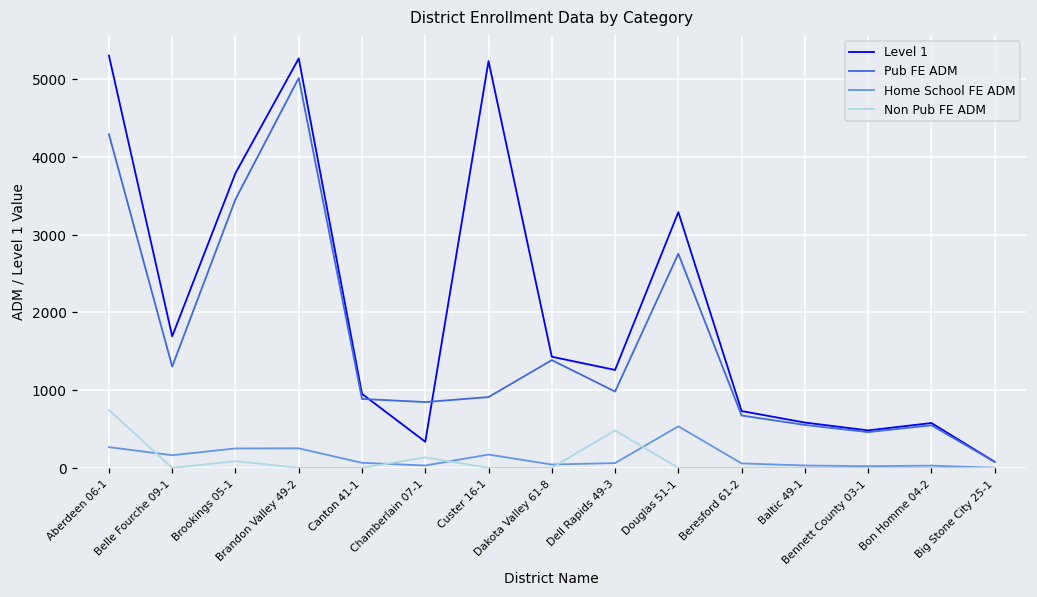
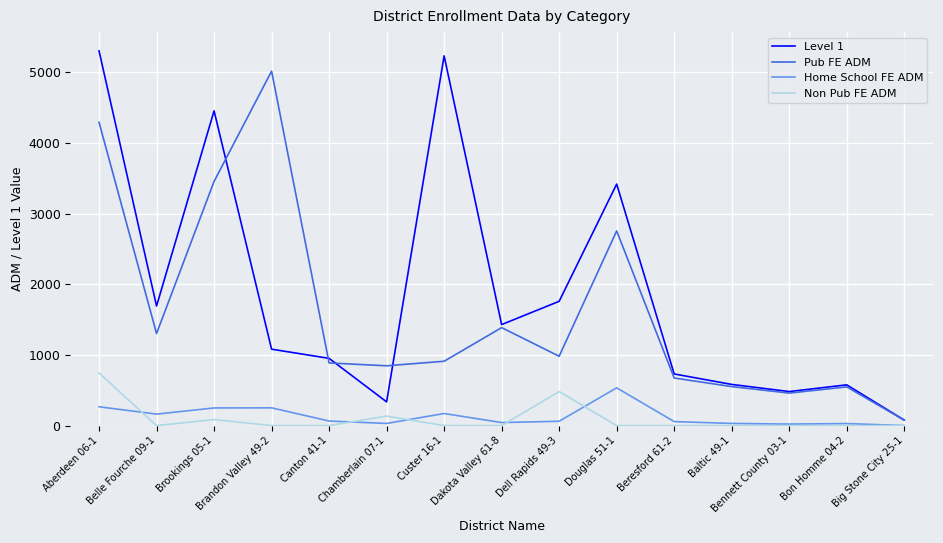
  {
    "Level 1": {
      "Aberdeen 06-1": 5300,
      "Belle Fourche 09-1": 1700,
-     "Brookings 05-1": 3800,
-     "Brandon Valley 49-2": 5300,
+     "Brookings 05-1": 4500,
+     "Brandon Valley 49-2": 1100,
      "Canton 41-1": 1000,
      "Chamberlain 07-1": 300,
      "Custer 16-1": 5200,
      "Dakota Valley 61-8": 1400,
-     "Dell Rapids 49-3": 1300,
-     "Douglas 51-1": 3300,
+     "Dell Rapids 49-3": 1800,
+     "Douglas 51-1": 3400,
      "Beresford 61-2": 700
    },
    "Non Pub FE ADM": {
      "Aberdeen 06-1": 700,
      "Belle Fourche 09-1": 0,
      "Brookings 05-1": 100,
      "Brandon Valley 49-2": 0,
      "Canton 41-1": 0,
      "Chamberlain 07-1": 100,
      "Custer 16-1": 0,
      "Dakota Valley 61-8": 0,
      "Dell Rapids 49-3": 500,
      "Douglas 51-1": 0,
      "Beresford 61-2": 0
    }
  }
